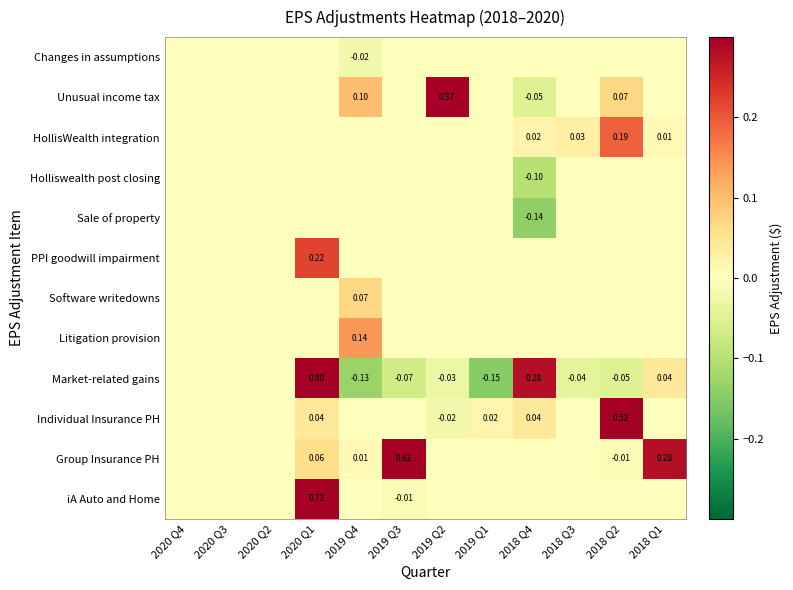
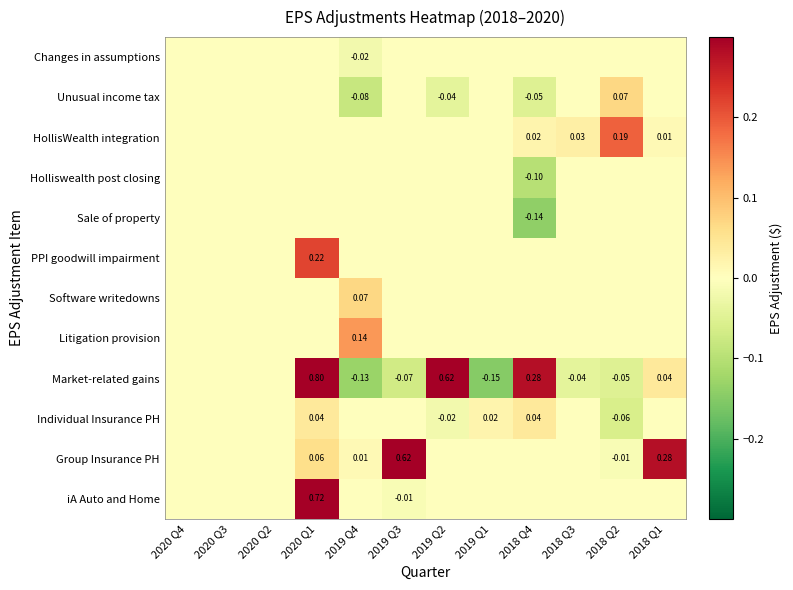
  {
    "Changes in assumptions": {
      "2019 Q4": -0.02
    },
    "Unusual income tax": {
-     "2019 Q4": 0.10,
-     "2019 Q2": 0.37,
+     "2019 Q4": -0.08,
+     "2019 Q2": -0.04,
      "2018 Q4": -0.05,
      "2018 Q2": 0.07
    },
    "HollisWealth integration": {
      "2018 Q4": 0.02,
      "2018 Q3": 0.03,
      "2018 Q2": 0.19,
      "2018 Q1": 0.01
    },
    "Holliswealth post closing": {
      "2018 Q4": -0.10
    },
    "Sale of property": {
      "2018 Q4": -0.14
    },
    "PPI goodwill impairment": {
      "2020 Q1": 0.22
    },
    "Software writedowns": {
      "2019 Q4": 0.07
    },
    "Litigation provision": {
      "2019 Q4": 0.14
    },
    "Market-related gains": {
      "2020 Q1": 0.80,
      "2019 Q4": -0.13,
      "2019 Q3": -0.07,
-     "2019 Q2": -0.03,
+     "2019 Q2": 0.62,
      "2019 Q1": -0.15,
      "2018 Q4": 0.28,
      "2018 Q3": -0.04,
      "2018 Q2": -0.05,
      "2018 Q1": 0.04
    },
    "Individual Insurance PH": {
      "2020 Q1": 0.04,
      "2019 Q2": -0.02,
      "2019 Q1": 0.02,
      "2018 Q4": 0.04,
-     "2018 Q2": 0.52
+     "2018 Q2": -0.06
    },
    "Group Insurance PH": {
      "2020 Q1": 0.06,
      "2019 Q4": 0.01,
      "2019 Q3": 0.62,
      "2018 Q2": -0.01,
      "2018 Q1": 0.28
    },
    "iA Auto and Home": {
      "2020 Q1": 0.72,
      "2019 Q3": -0.01
    }
  }
